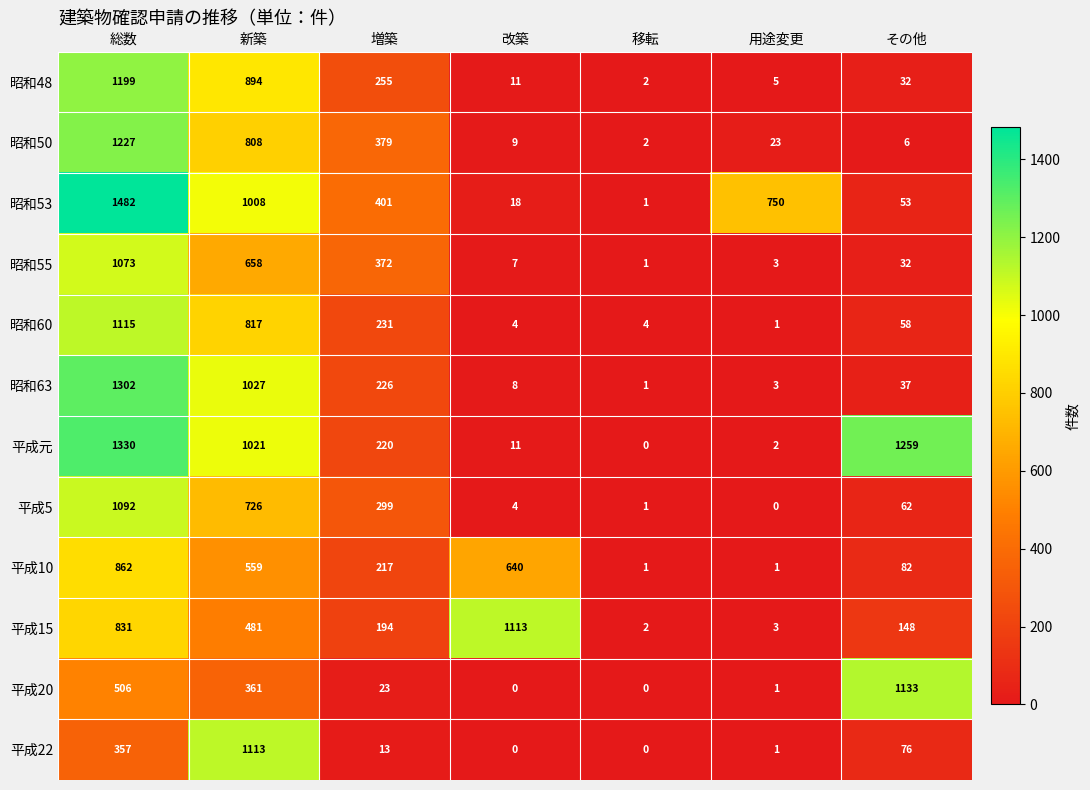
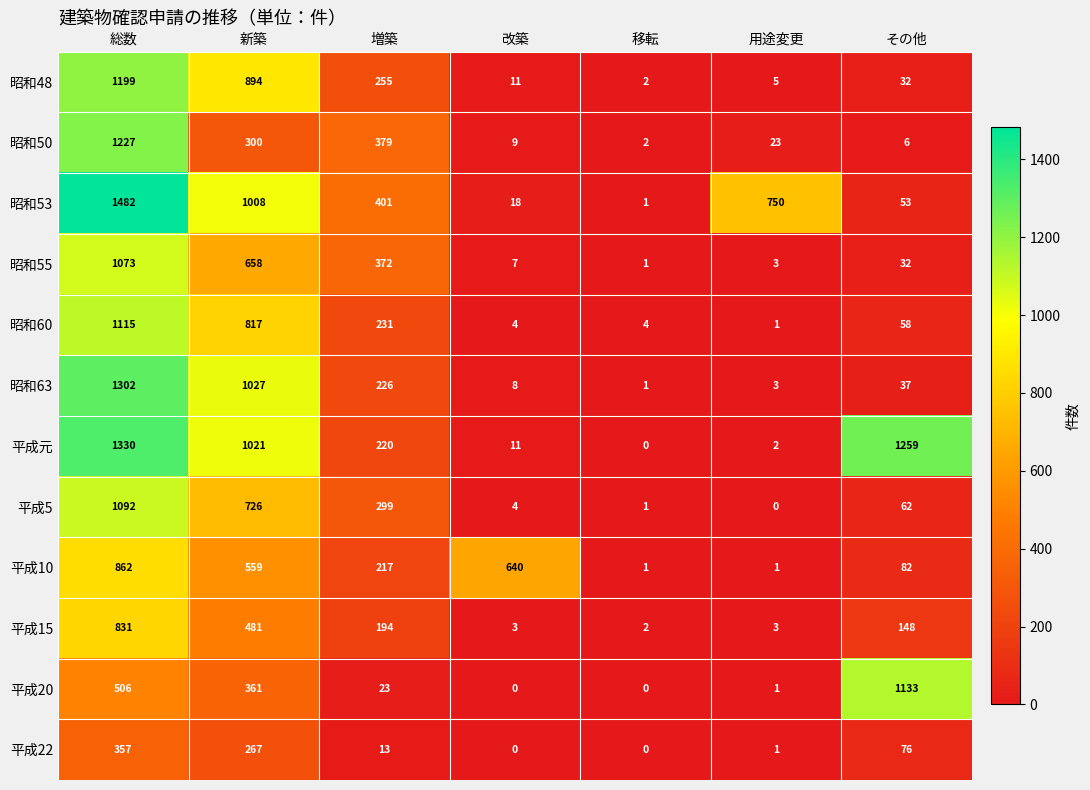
  {
    "昭和48": {
      "総数": 1199,
      "新築": 894,
      "増築": 255,
      "改築": 11,
      "移転": 2,
      "用途変更": 5,
      "その他": 32
    },
    "昭和50": {
      "総数": 1227,
-     "新築": 808,
+     "新築": 300,
      "増築": 379,
      "改築": 9,
      "移転": 2,
      "用途変更": 23,
      "その他": 6
    },
    "昭和53": {
      "総数": 1482,
      "新築": 1008,
      "増築": 401,
      "改築": 18,
      "移転": 1,
      "用途変更": 750,
      "その他": 53
    },
    "昭和55": {
      "総数": 1073,
      "新築": 658,
      "増築": 372,
      "改築": 7,
      "移転": 1,
      "用途変更": 3,
      "その他": 32
    },
    "昭和60": {
      "総数": 1115,
      "新築": 817,
      "増築": 231,
      "改築": 4,
      "移転": 4,
      "用途変更": 1,
      "その他": 58
    },
    "昭和63": {
      "総数": 1302,
      "新築": 1027,
      "増築": 226,
      "改築": 8,
      "移転": 1,
      "用途変更": 3,
      "その他": 37
    },
    "平成元": {
      "総数": 1330,
      "新築": 1021,
      "増築": 220,
      "改築": 11,
      "移転": 0,
      "用途変更": 2,
      "その他": 1259
    },
    "平成5": {
      "総数": 1092,
      "新築": 726,
      "増築": 299,
      "改築": 4,
      "移転": 1,
      "用途変更": 0,
      "その他": 62
    },
    "平成10": {
      "総数": 862,
      "新築": 559,
      "増築": 217,
      "改築": 640,
      "移転": 1,
      "用途変更": 1,
      "その他": 82
    },
    "平成15": {
      "総数": 831,
      "新築": 481,
      "増築": 194,
-     "改築": 1113,
+     "改築": 3,
      "移転": 2,
      "用途変更": 3,
      "その他": 148
    },
    "平成20": {
      "総数": 506,
      "新築": 361,
      "増築": 23,
      "改築": 0,
      "移転": 0,
      "用途変更": 1,
      "その他": 1133
    },
    "平成22": {
      "総数": 357,
-     "新築": 1113,
+     "新築": 267,
      "増築": 13,
      "改築": 0,
      "移転": 0,
      "用途変更": 1,
      "その他": 76
    }
  }
